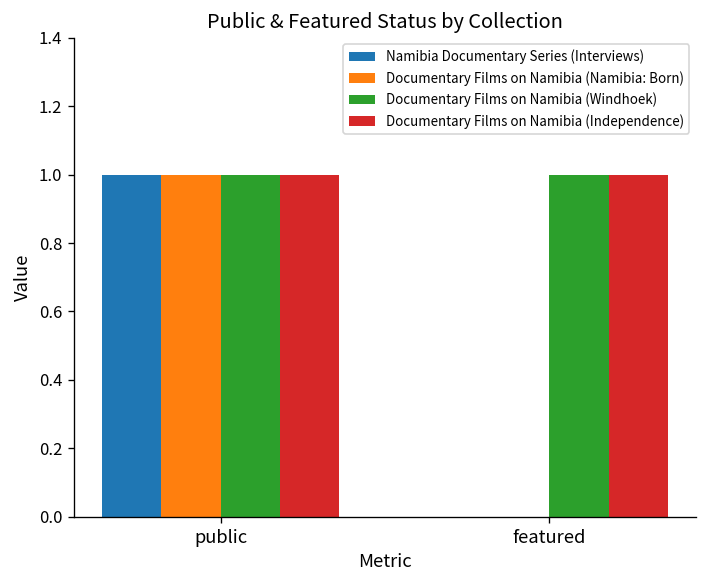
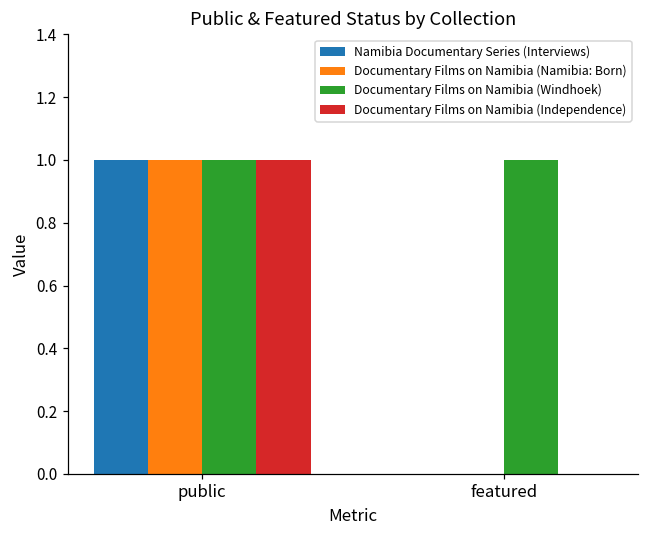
  {
    "Namibia Documentary Series (Interviews)": {
      "public": 1,
      "featured": 0
    },
    "Documentary Films on Namibia (Namibia: Born)": {
      "public": 1,
      "featured": 0
    },
    "Documentary Films on Namibia (Windhoek)": {
      "public": 1,
      "featured": 1
    },
    "Documentary Films on Namibia (Independence)": {
      "public": 1,
-     "featured": 1
+     "featured": 0
    }
  }
